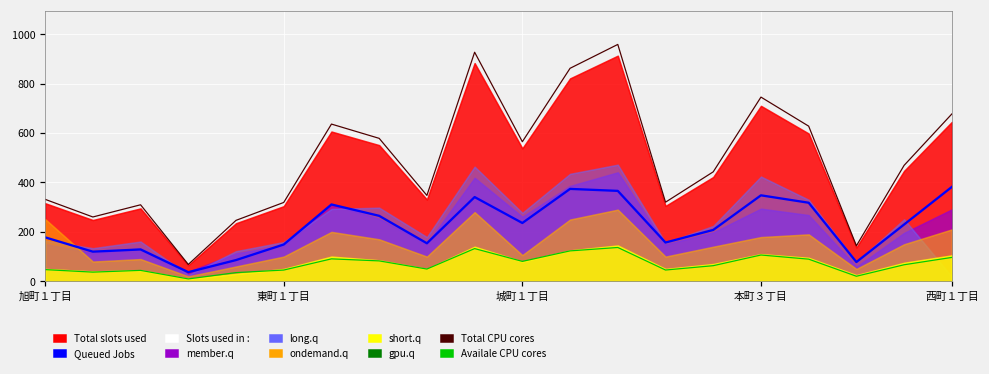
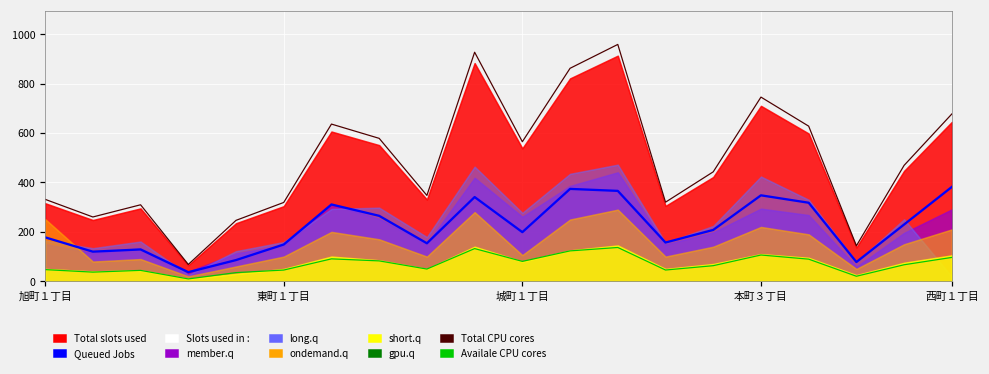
  {
    "Queued Jobs": {
      "旭町１丁目": 180,
-     "城町１丁目": 240,
+     "城町１丁目": 200,
      "本町３丁目": 350,
      "西町１丁目": 380
    },
    "Total slots used": {
      "旭町１丁目": 320,
      "東町１丁目": 300,
      "城町１丁目": 540,
      "本町３丁目": 710,
      "西町１丁目": 650
    },
    "Total CPU cores": {
      "旭町１丁目": 330,
      "東町１丁目": 320,
      "城町１丁目": 560,
      "本町３丁目": 750,
      "西町１丁目": 680
    },
    "member.q": {
      "旭町１丁目": 150,
      "城町１丁目": 260,
      "本町３丁目": 290,
      "西町１丁目": 290
    },
    "long.q": {
      "旭町１丁目": 170,
      "城町１丁目": 280,
      "本町３丁目": 420,
      "西町１丁目": 20
    },
    "ondemand.q": {
      "旭町１丁目": 250,
      "東町１丁目": 100,
      "城町１丁目": 110,
-     "本町３丁目": 180,
+     "本町３丁目": 220,
      "西町１丁目": 210
    }
  }
